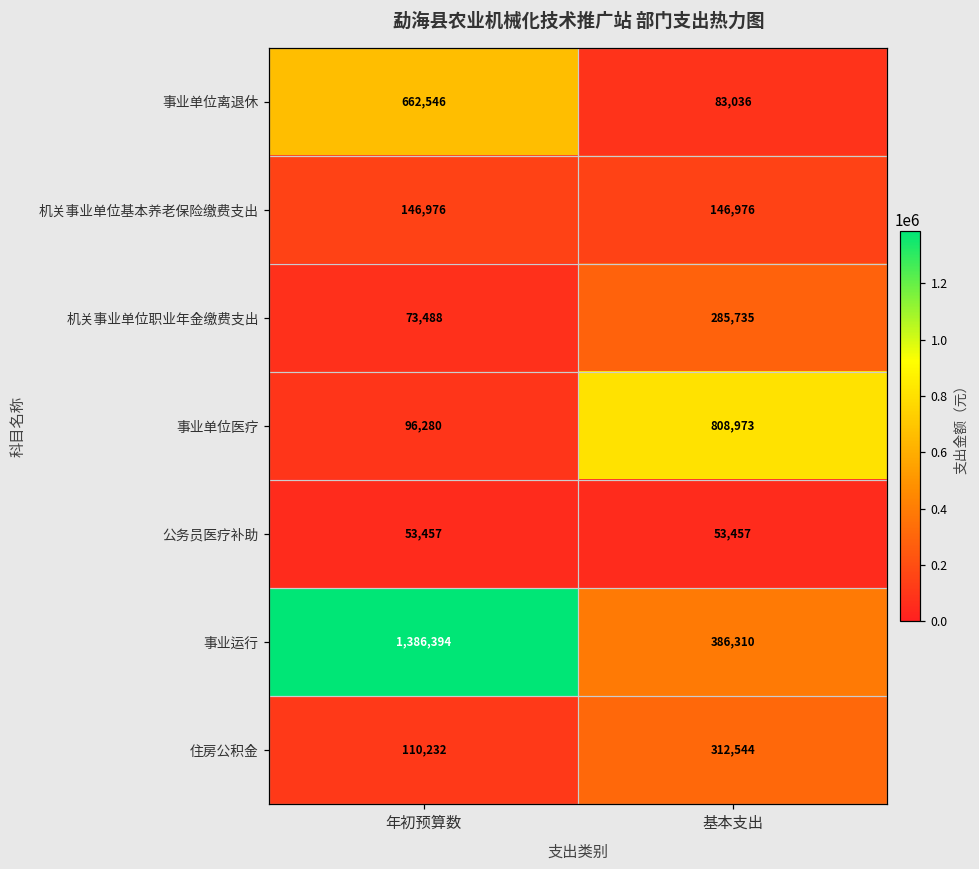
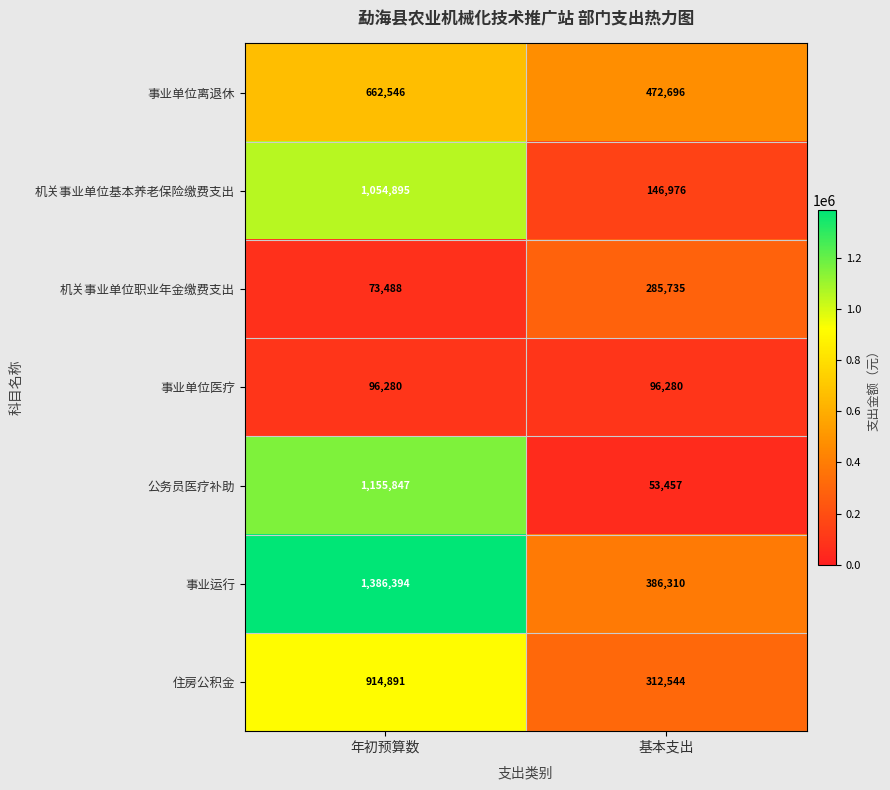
  {
    "事业单位离退休": {
      "年初预算数": "662,546",
-     "基本支出": "83,036"
+     "基本支出": "472,696"
    },
    "机关事业单位基本养老保险缴费支出": {
-     "年初预算数": "146,976",
+     "年初预算数": "1,054,895",
      "基本支出": "146,976"
    },
    "机关事业单位职业年金缴费支出": {
      "年初预算数": "73,488",
      "基本支出": "285,735"
    },
    "事业单位医疗": {
      "年初预算数": "96,280",
-     "基本支出": "808,973"
+     "基本支出": "96,280"
    },
    "公务员医疗补助": {
-     "年初预算数": "53,457",
+     "年初预算数": "1,155,847",
      "基本支出": "53,457"
    },
    "事业运行": {
      "年初预算数": "1,386,394",
      "基本支出": "386,310"
    },
    "住房公积金": {
-     "年初预算数": "110,232",
+     "年初预算数": "914,891",
      "基本支出": "312,544"
    }
  }
